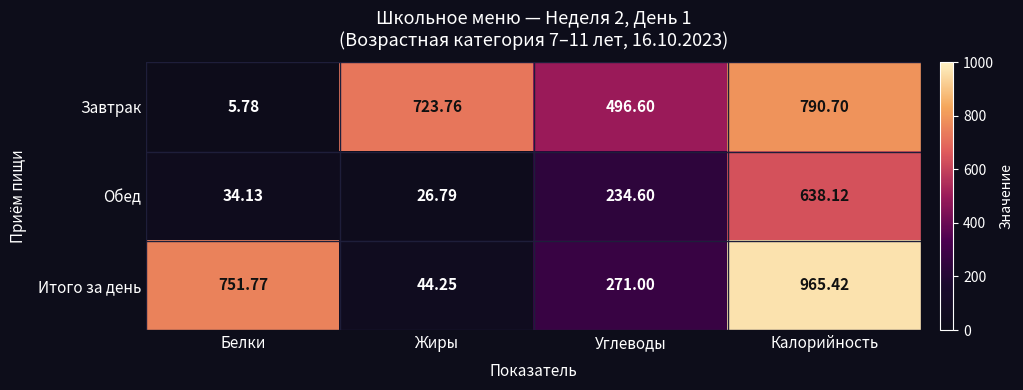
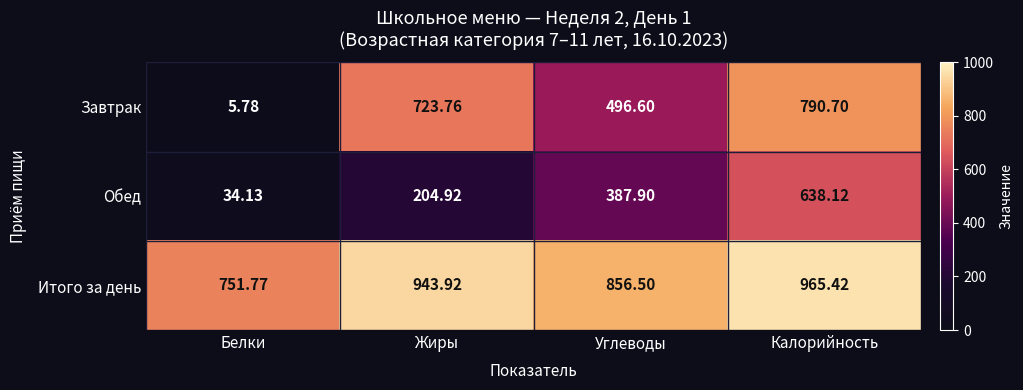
  {
    "Завтрак": {
      "Белки": 5.78,
      "Жиры": 723.76,
      "Углеводы": 496.60,
      "Калорийность": 790.70
    },
    "Обед": {
      "Белки": 34.13,
-     "Жиры": 26.79,
-     "Углеводы": 234.60,
+     "Жиры": 204.92,
+     "Углеводы": 387.90,
      "Калорийность": 638.12
    },
    "Итого за день": {
      "Белки": 751.77,
-     "Жиры": 44.25,
-     "Углеводы": 271.00,
+     "Жиры": 943.92,
+     "Углеводы": 856.50,
      "Калорийность": 965.42
    }
  }
